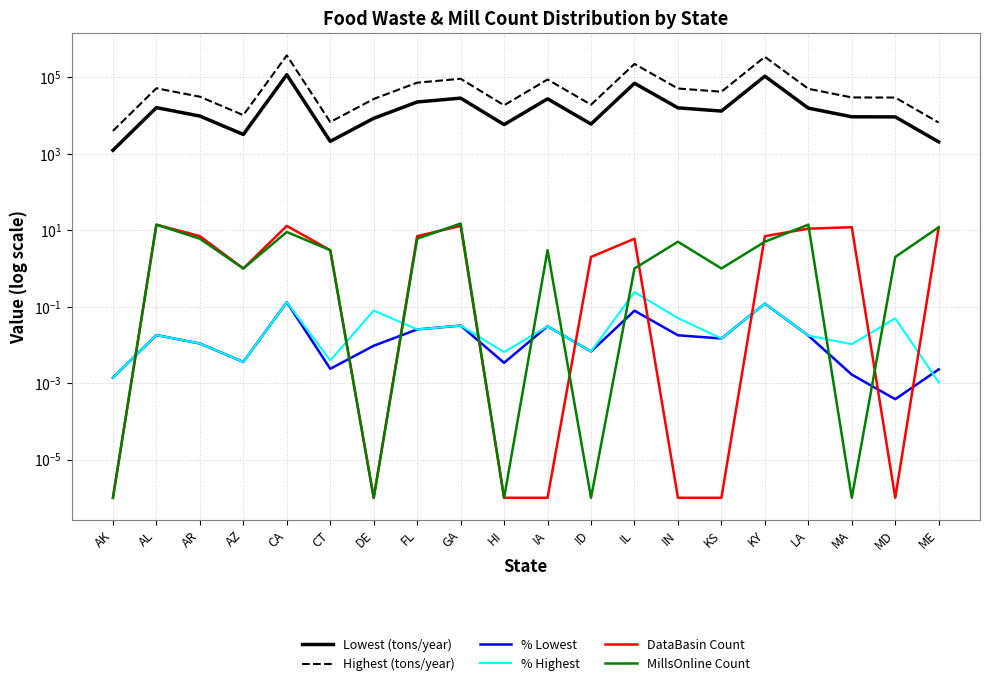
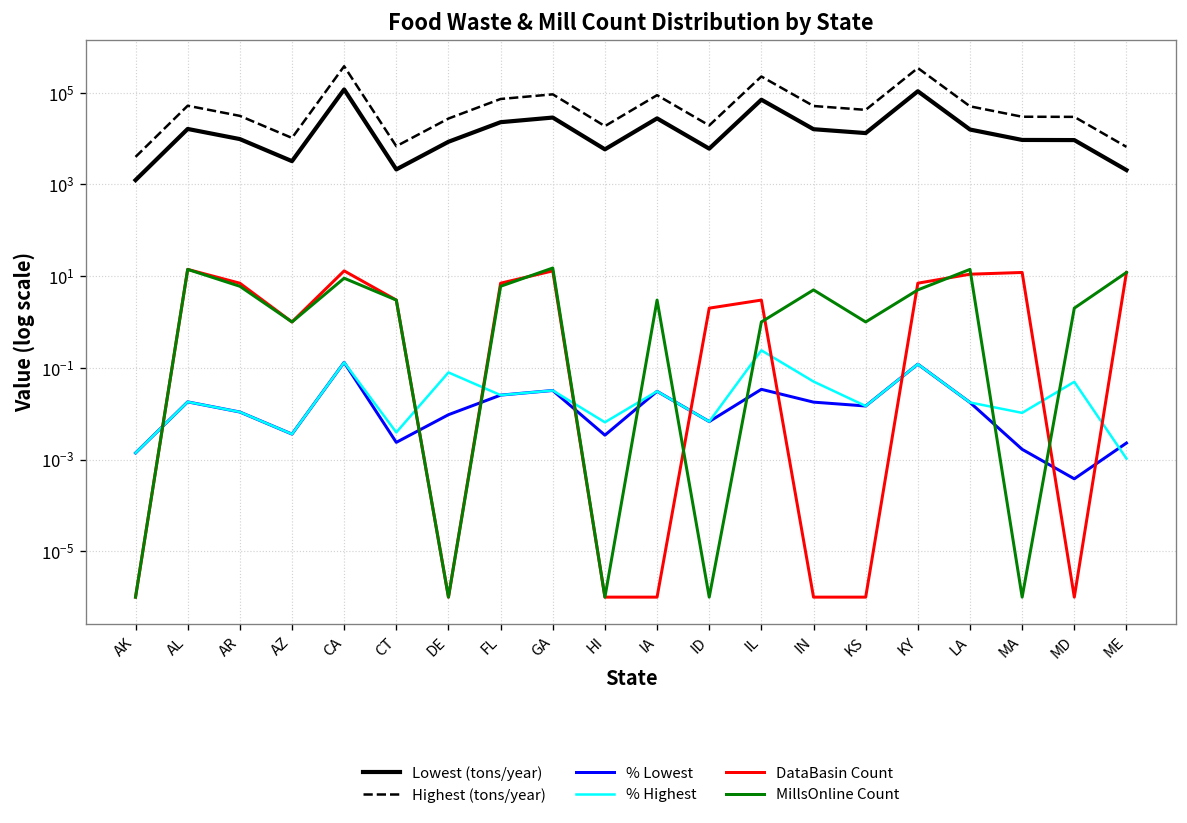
  {
    "% Lowest": {
      "CT": 0.002,
      "DE": 0.01,
      "HI": 0.003,
-     "IL": 0.08,
+     "IL": 0.03,
      "IN": 0.02,
      "MA": 0.002,
      "MD": 0.0004,
      "ME": 0.002
    },
    "% Highest": {
      "CT": 0.004,
      "DE": 0.08,
      "HI": 0.007,
      "IL": 0.2,
      "IN": 0.05,
      "MA": 0.01,
      "MD": 0.05,
      "ME": 0.0011
    },
    "DataBasin Count": {
      "CA": 13,
      "IA": 0.0000010,
      "ID": 2,
-     "IL": 6,
+     "IL": 3,
      "IN": 0.0000010,
      "KS": 0.0000010,
      "KY": 7,
      "LA": 11,
      "MA": 12,
      "MD": 0.0000010
    },
    "MillsOnline Count": {
      "CA": 9,
      "IA": 3,
      "ID": 0.0000010,
      "IL": 1.0,
      "IN": 5,
      "KS": 1.0,
      "KY": 5,
      "LA": 14,
      "MA": 0.0000010,
      "MD": 2
    }
  }
